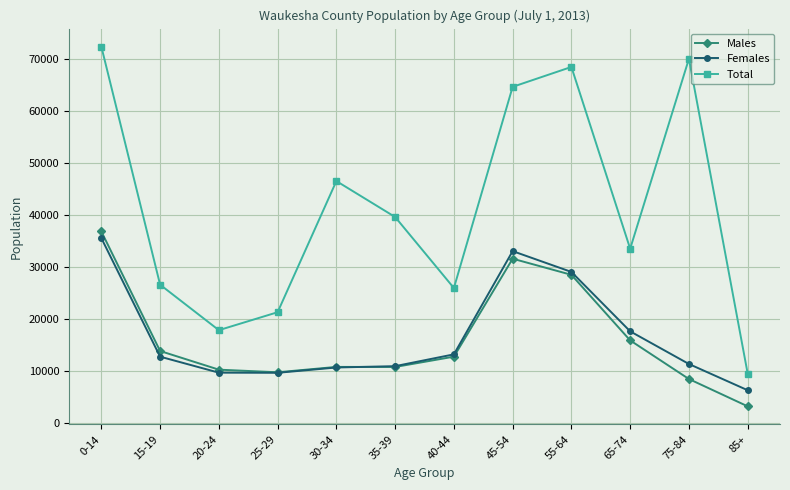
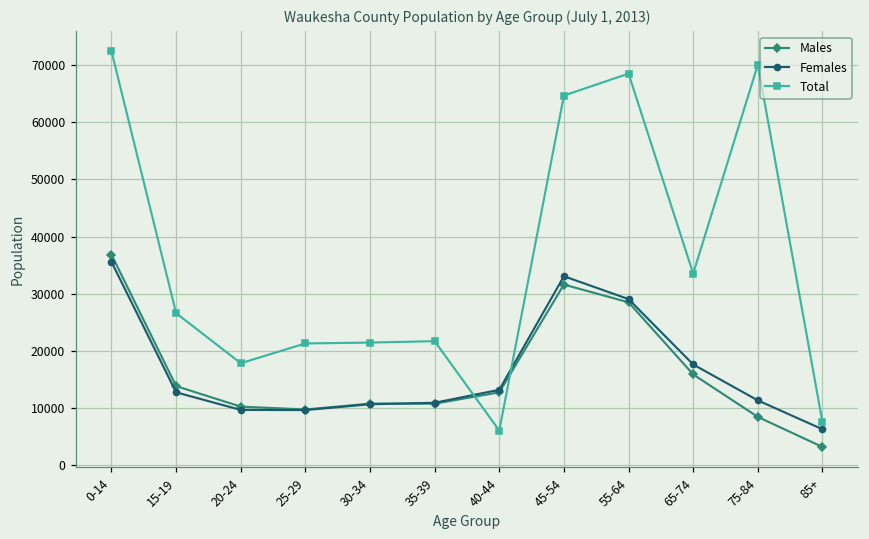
  {
    "Total": {
      "0-14": 72000,
      "15-19": 27000,
      "20-24": 18000,
      "25-29": 21000,
-     "30-34": 47000,
-     "35-39": 40000,
-     "40-44": 26000,
+     "30-34": 21000,
+     "35-39": 22000,
+     "40-44": 6000,
      "45-54": 65000,
      "55-64": 69000,
      "65-74": 34000,
      "75-84": 70000,
-     "85+": 10000
+     "85+": 8000
    }
  }
